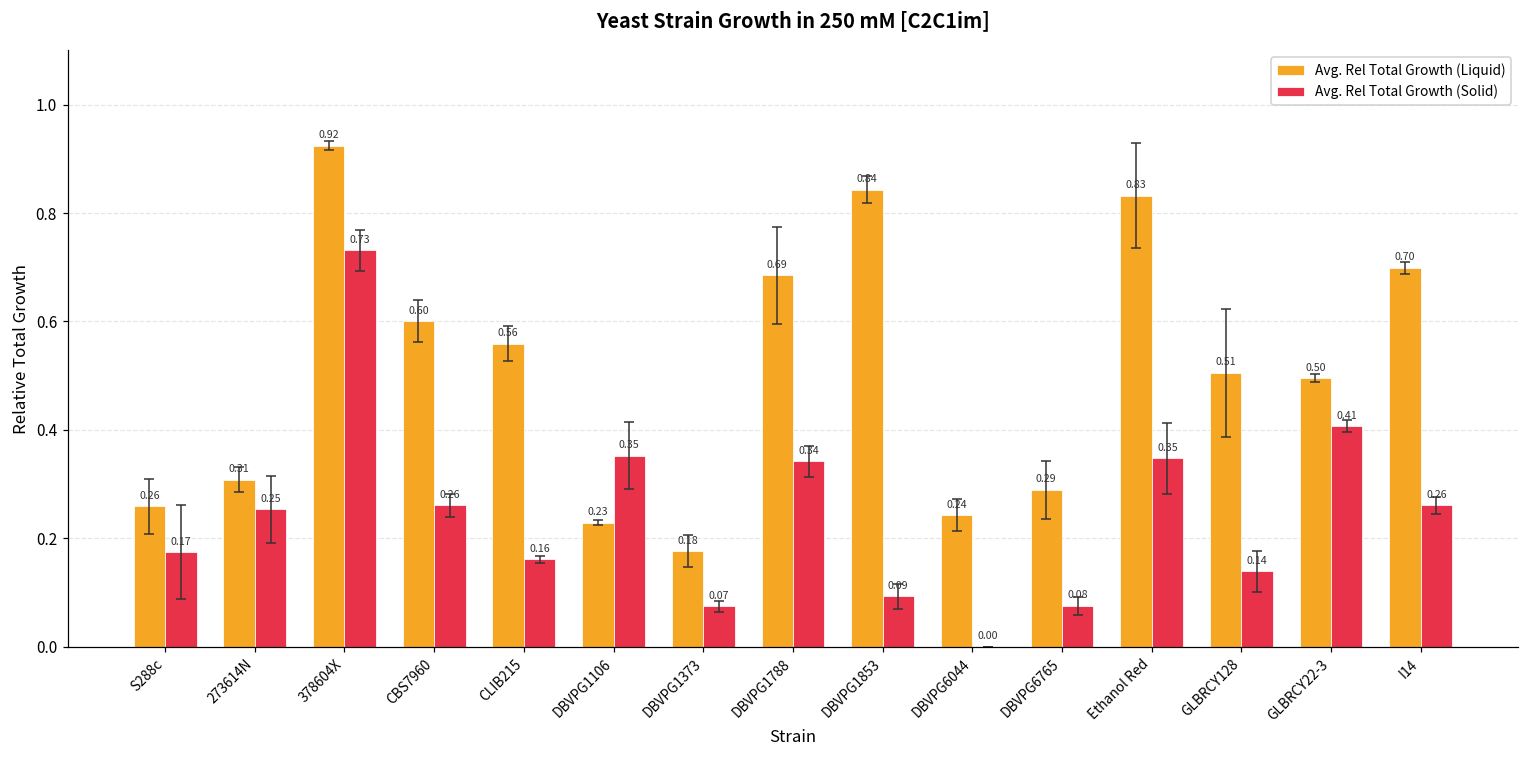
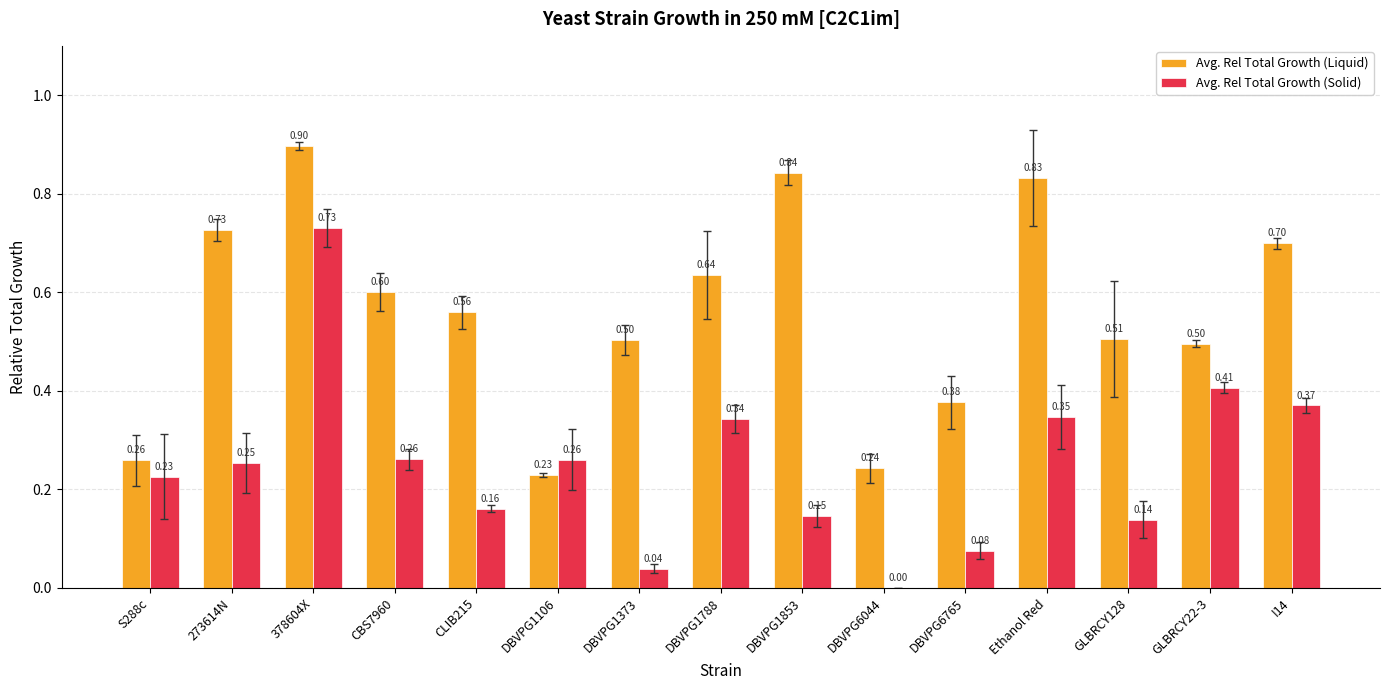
  {
    "Avg. Rel Total Growth (Liquid)": {
      "S288c": 0.26,
-     "273614N": 0.31,
-     "378604X": 0.92,
+     "273614N": 0.73,
+     "378604X": 0.90,
      "CBS7960": 0.60,
-     "DBVPG1373": 0.18,
-     "DBVPG1788": 0.69,
-     "DBVPG6765": 0.29,
+     "DBVPG1373": 0.50,
+     "DBVPG1788": 0.64,
+     "DBVPG6765": 0.38,
      "Ethanol Red": 0.83,
      "GLBRCY128": 0.51
    },
    "Avg. Rel Total Growth (Solid)": {
-     "S288c": 0.17,
+     "S288c": 0.23,
      "273614N": 0.25,
      "378604X": 0.73,
-     "DBVPG1106": 0.35,
-     "DBVPG1373": 0.07,
-     "DBVPG1853": 0.09,
+     "DBVPG1106": 0.26,
+     "DBVPG1373": 0.04,
+     "DBVPG1853": 0.15,
      "DBVPG6044": 0.00,
      "Ethanol Red": 0.35,
      "GLBRCY128": 0.14,
-     "I14": 0.26
+     "I14": 0.37
    }
  }
